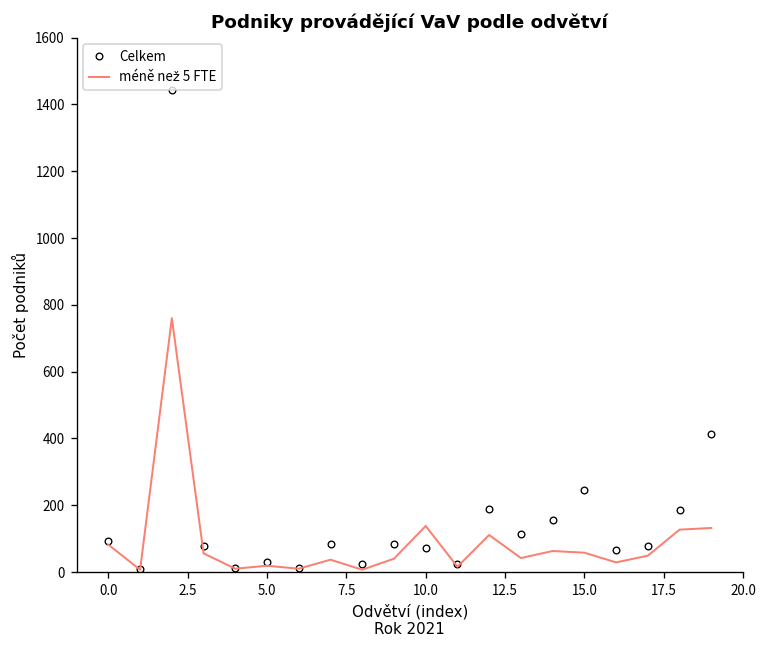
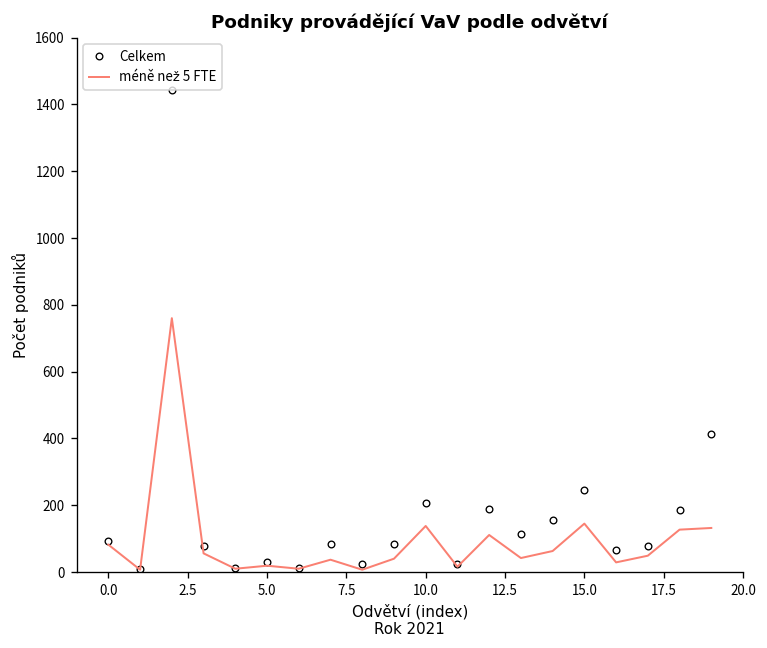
  {
    "Celkem": {
      "0.0": 90,
      "5.0": 30,
-     "10.0": 70,
+     "10.0": 210,
      "15.0": 250
    },
    "méně než 5 FTE": {
      "0.0": 80,
      "5.0": 20,
      "10.0": 140,
-     "15.0": 60
+     "15.0": 150
    }
  }
